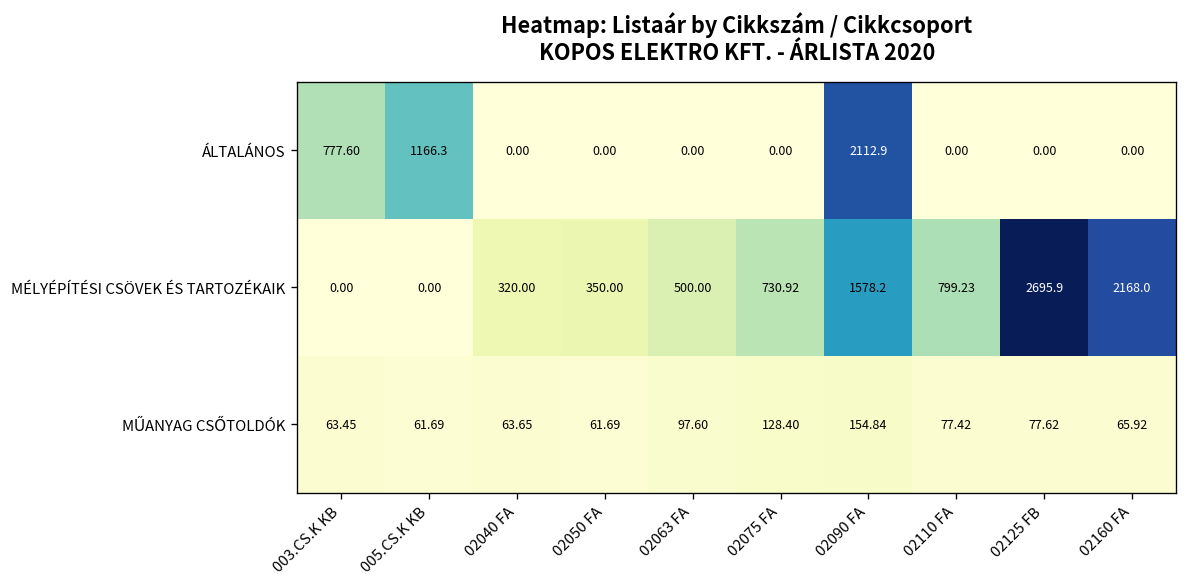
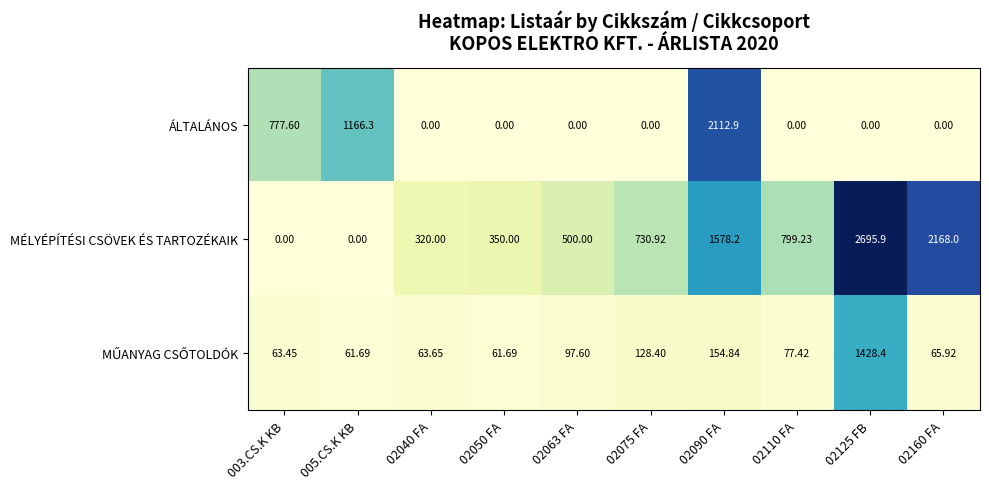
  {
    "ÁLTALÁNOS": {
      "003.CS.K KB": 777.60,
      "005.CS.K KB": 1166.3,
      "02040 FA": 0.00,
      "02050 FA": 0.00,
      "02063 FA": 0.00,
      "02075 FA": 0.00,
      "02090 FA": 2112.9,
      "02110 FA": 0.00,
      "02125 FB": 0.00,
      "02160 FA": 0.00
    },
    "MÉLYÉPÍTÉSI CSÖVEK ÉS TARTOZÉKAIK": {
      "003.CS.K KB": 0.00,
      "005.CS.K KB": 0.00,
      "02040 FA": 320.00,
      "02050 FA": 350.00,
      "02063 FA": 500.00,
      "02075 FA": 730.92,
      "02090 FA": 1578.2,
      "02110 FA": 799.23,
      "02125 FB": 2695.9,
      "02160 FA": 2168.0
    },
    "MŰANYAG CSŐTOLDÓK": {
      "003.CS.K KB": 63.45,
      "005.CS.K KB": 61.69,
      "02040 FA": 63.65,
      "02050 FA": 61.69,
      "02063 FA": 97.60,
      "02075 FA": 128.40,
      "02090 FA": 154.84,
      "02110 FA": 77.42,
-     "02125 FB": 77.62,
+     "02125 FB": 1428.4,
      "02160 FA": 65.92
    }
  }
